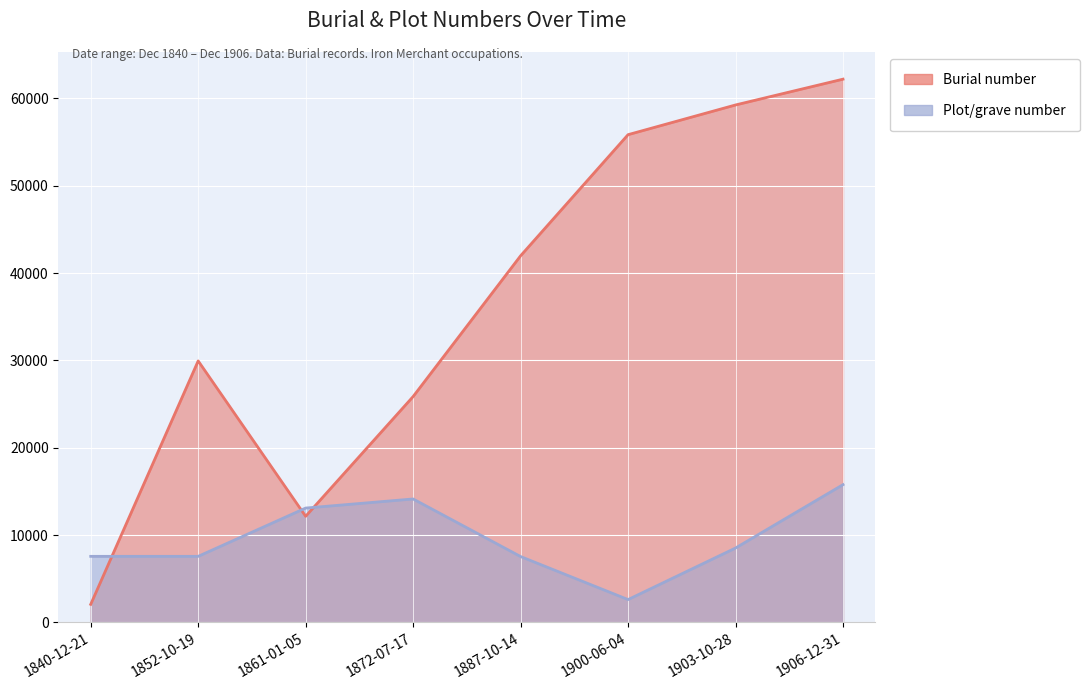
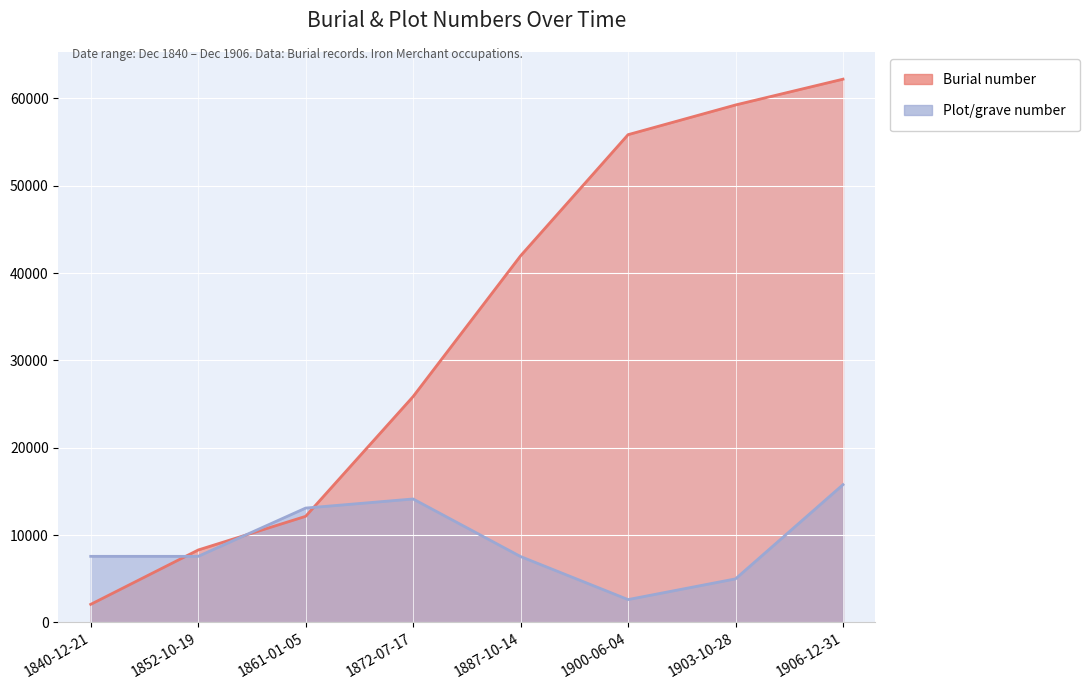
  {
    "Burial number": {
      "1840-12-21": 2000,
-     "1852-10-19": 30000,
+     "1852-10-19": 8000,
      "1861-01-05": 12000,
      "1872-07-17": 26000,
      "1887-10-14": 42000,
      "1900-06-04": 56000,
      "1903-10-28": 59000,
      "1906-12-31": 62000
    },
    "Plot/grave number": {
      "1840-12-21": 8000,
      "1852-10-19": 8000,
      "1861-01-05": 13000,
      "1872-07-17": 14000,
      "1887-10-14": 8000,
      "1900-06-04": 3000,
-     "1903-10-28": 9000,
+     "1903-10-28": 5000,
      "1906-12-31": 16000
    }
  }
